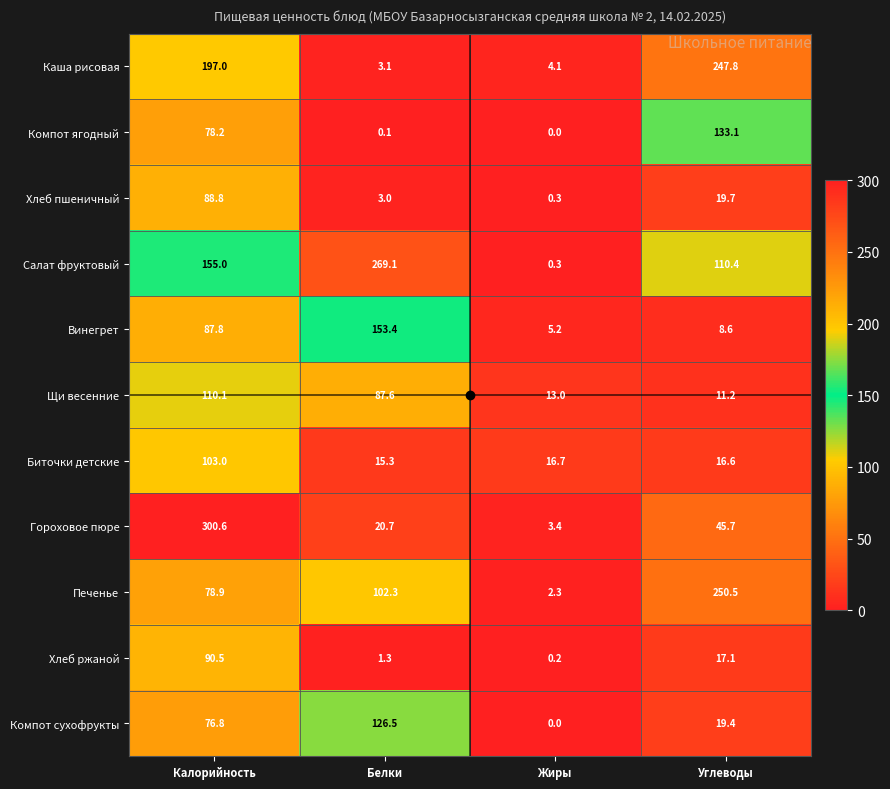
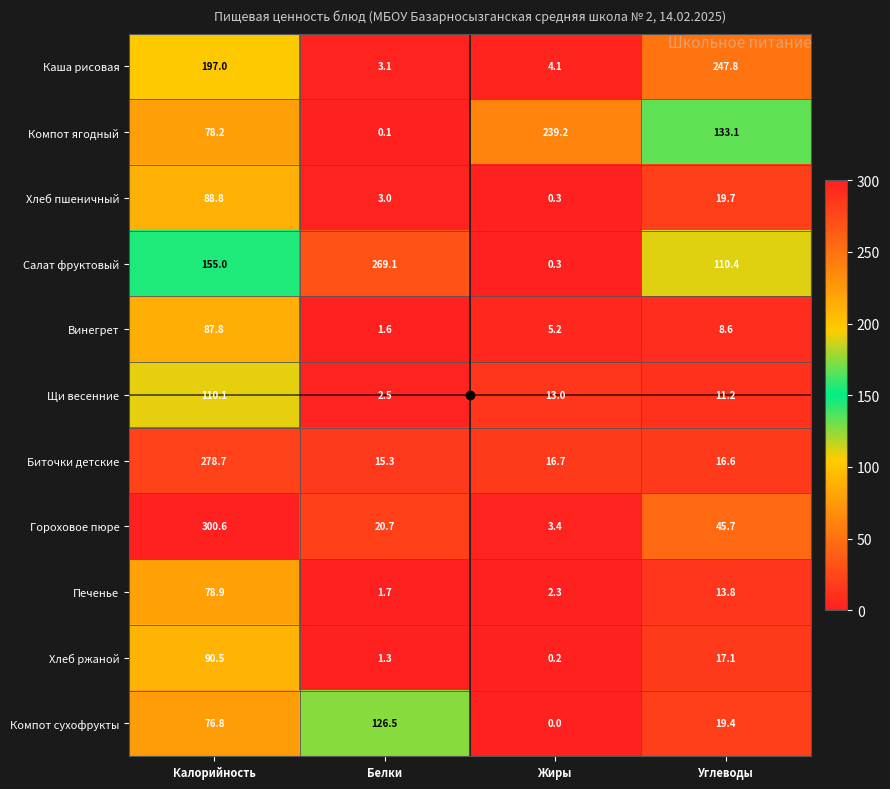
  {
    "Каша рисовая": {
      "Калорийность": 197.0,
      "Белки": 3.1,
      "Жиры": 4.1
    },
    "Компот ягодный": {
      "Калорийность": 78.2,
      "Белки": 0.1,
-     "Жиры": 0.0,
+     "Жиры": 239.2,
      "Углеводы": 133.1
    },
    "Хлеб пшеничный": {
      "Калорийность": 88.8,
      "Белки": 3.0,
      "Жиры": 0.3,
      "Углеводы": 19.7
    },
    "Салат фруктовый": {
      "Калорийность": 155.0,
      "Белки": 269.1,
      "Жиры": 0.3,
      "Углеводы": 110.4
    },
    "Винегрет": {
      "Калорийность": 87.8,
-     "Белки": 153.4,
+     "Белки": 1.6,
      "Жиры": 5.2,
      "Углеводы": 8.6
    },
    "Щи весенние": {
      "Калорийность": 110.1,
-     "Белки": 87.6,
+     "Белки": 2.5,
      "Жиры": 13.0,
      "Углеводы": 11.2
    },
    "Биточки детские": {
-     "Калорийность": 103.0,
+     "Калорийность": 278.7,
      "Белки": 15.3,
      "Жиры": 16.7,
      "Углеводы": 16.6
    },
    "Гороховое пюре": {
      "Калорийность": 300.6,
      "Белки": 20.7,
      "Жиры": 3.4,
      "Углеводы": 45.7
    },
    "Печенье": {
      "Калорийность": 78.9,
-     "Белки": 102.3,
+     "Белки": 1.7,
      "Жиры": 2.3,
-     "Углеводы": 250.5
+     "Углеводы": 13.8
    },
    "Хлеб ржаной": {
      "Калорийность": 90.5,
      "Белки": 1.3,
      "Жиры": 0.2,
      "Углеводы": 17.1
    },
    "Компот сухофрукты": {
      "Калорийность": 76.8,
      "Белки": 126.5,
      "Жиры": 0.0,
      "Углеводы": 19.4
    }
  }
